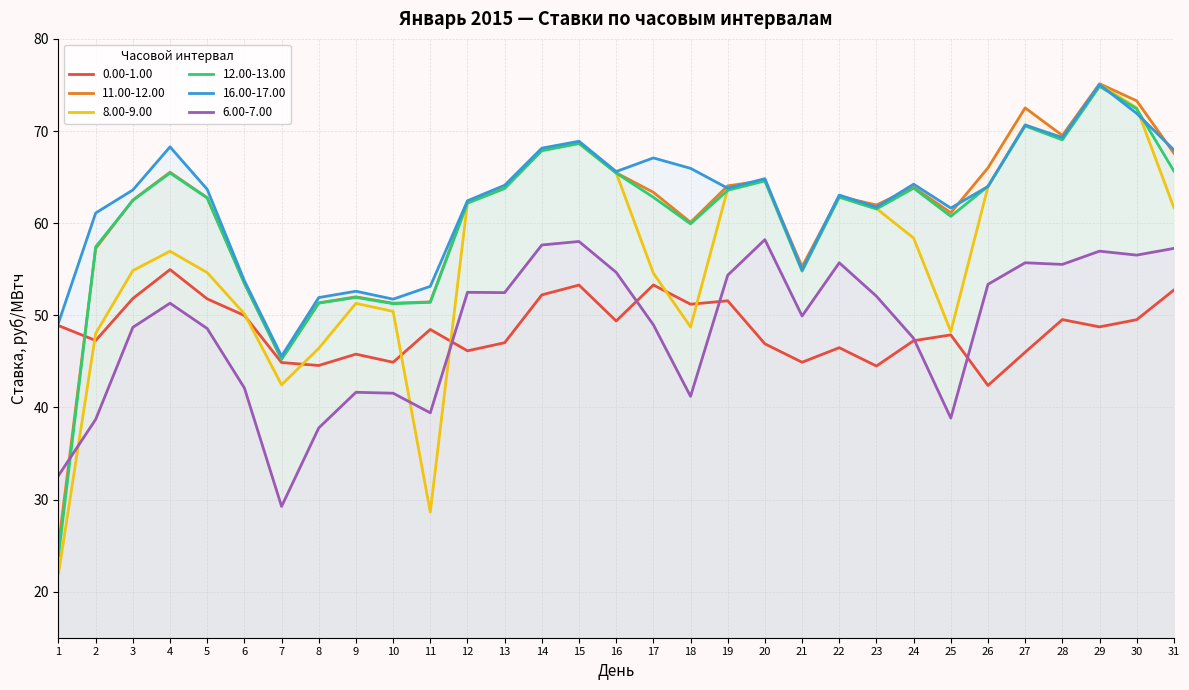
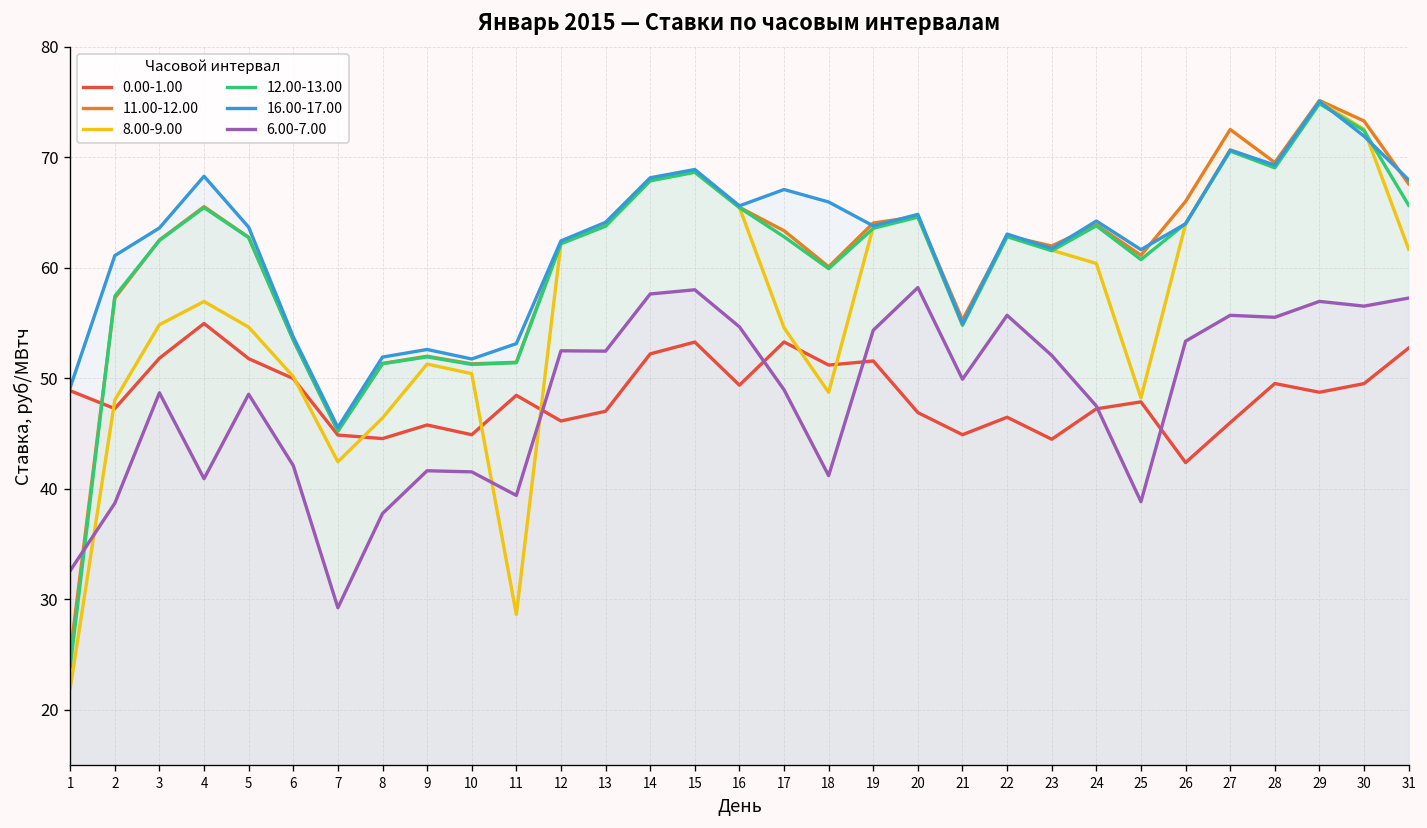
  {
    "8.00-9.00": {
      "1": 22,
      "2": 48,
      "3": 55,
      "4": 57,
      "5": 55,
      "7": 42,
      "8": 46,
      "9": 51,
      "10": 50,
      "11": 29,
      "17": 55,
      "18": 49,
-     "24": 58,
+     "24": 60,
      "25": 48,
      "31": 62
    },
    "12.00-13.00": {
      "1": 24,
      "17": 63,
      "25": 61,
      "31": 66
    },
    "16.00-17.00": {
      "1": 49,
      "2": 61,
      "3": 64,
      "4": 68,
      "5": 64,
      "7": 46,
      "8": 52,
      "9": 53,
      "10": 52,
      "11": 53,
      "17": 67,
      "18": 66,
      "24": 64,
      "25": 62,
      "30": 72,
      "31": 68
    },
    "6.00-7.00": {
      "1": 33,
      "2": 39,
      "3": 49,
-     "4": 51,
+     "4": 41,
      "5": 49,
      "6": 42,
      "7": 29,
      "8": 38,
      "9": 42,
      "10": 42,
      "11": 39,
      "12": 52,
      "13": 52,
      "14": 58,
      "15": 58,
      "16": 55,
      "17": 49,
      "18": 41,
      "19": 54,
      "20": 58,
      "21": 50,
      "22": 56,
      "23": 52,
      "25": 39,
      "26": 53,
      "27": 56,
      "28": 56,
      "29": 57,
      "30": 57,
      "31": 57
    }
  }
